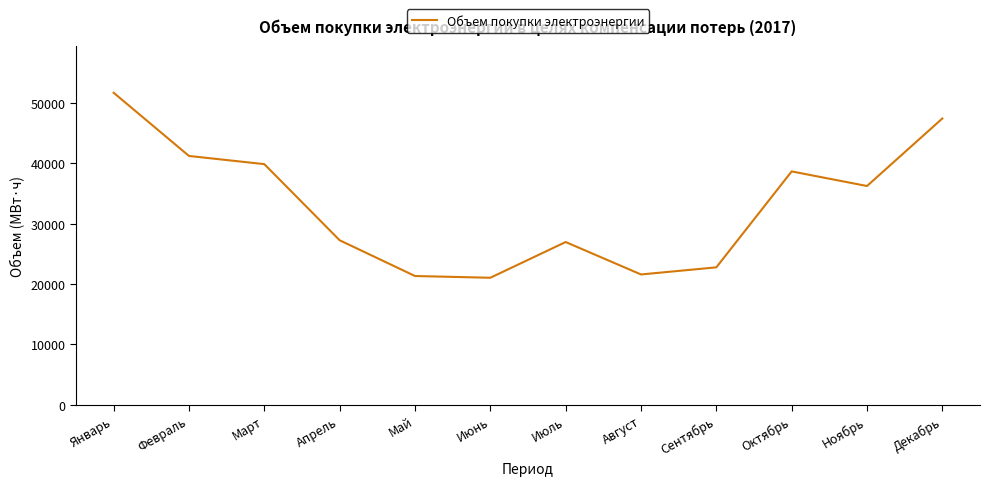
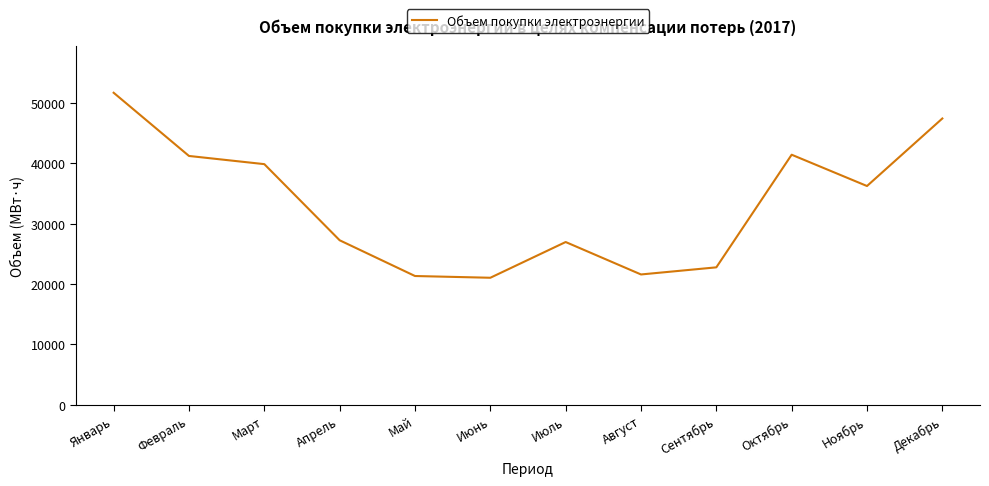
  {
    "Январь": 52000,
    "Февраль": 41000,
    "Март": 40000,
    "Апрель": 27000,
    "Май": 21000,
    "Июнь": 21000,
    "Июль": 27000,
    "Август": 22000,
    "Сентябрь": 23000,
-   "Октябрь": 39000,
+   "Октябрь": 41000,
    "Ноябрь": 36000,
    "Декабрь": 47000
  }
